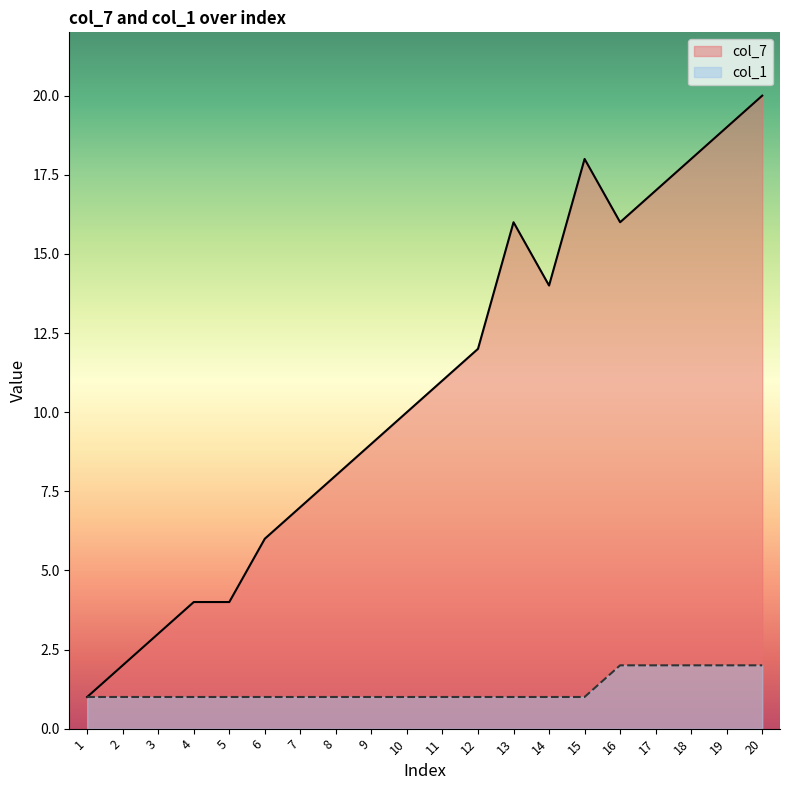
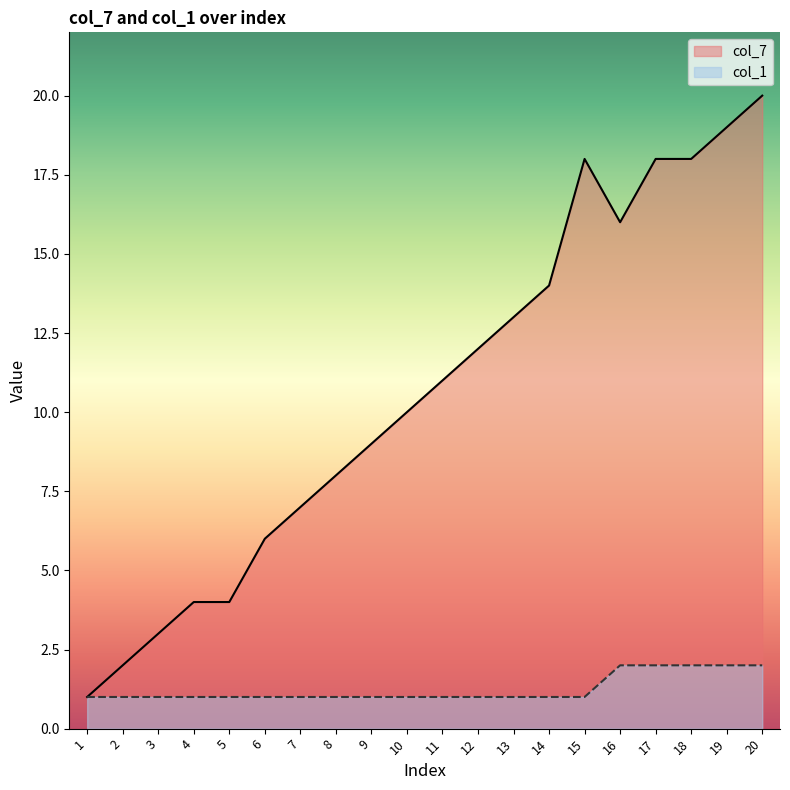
  {
    "col_7": {
      "2": 2,
      "3": 3,
      "4": 4,
      "5": 4,
      "6": 6,
      "7": 7,
      "8": 8,
      "9": 9,
      "10": 10,
      "11": 11,
      "12": 12,
-     "13": 16,
+     "13": 13,
      "14": 14,
      "15": 18,
      "16": 16,
-     "17": 17,
+     "17": 18,
      "18": 18,
      "19": 19,
      "20": 20
    },
    "col_1": {
      "2": 1,
      "3": 1,
      "4": 1,
      "5": 1,
      "6": 1,
      "7": 1,
      "8": 1,
      "9": 1,
      "10": 1,
      "11": 1,
      "12": 1,
      "13": 1,
      "14": 1,
      "15": 1,
      "16": 2,
      "17": 2,
      "18": 2,
      "19": 2,
      "20": 2
    }
  }
